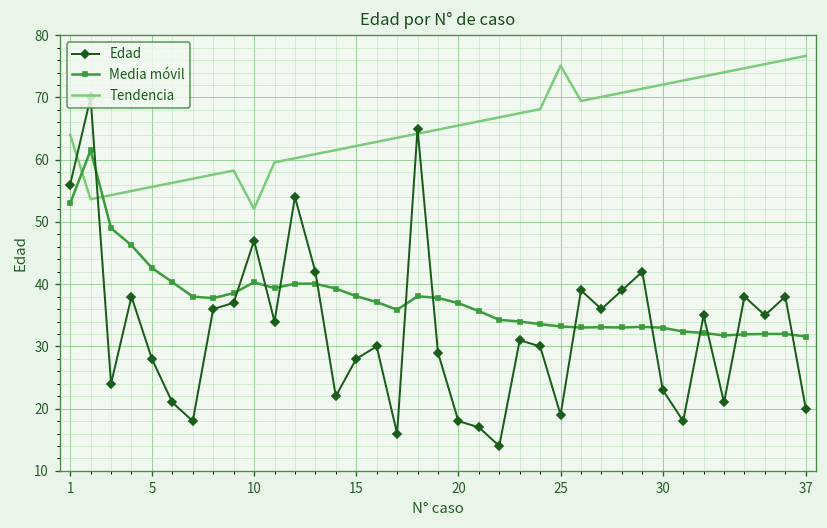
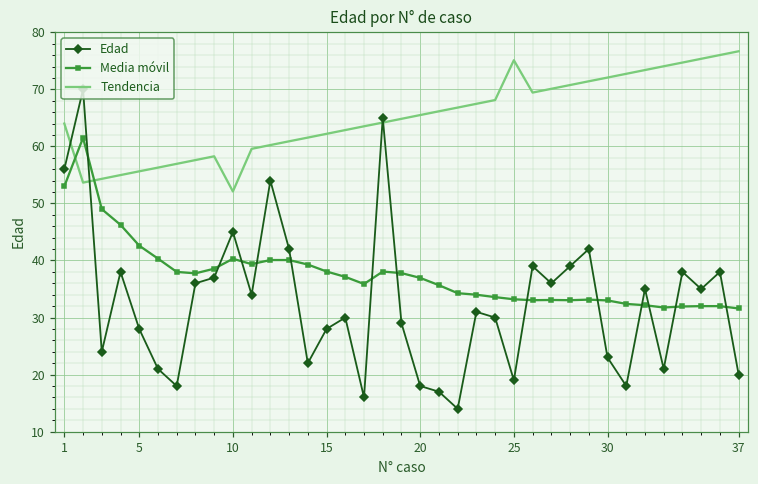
  {
    "Edad": {
      "1": 56,
      "5": 28,
-     "10": 47,
+     "10": 45,
      "15": 28,
      "20": 18,
      "25": 19,
      "30": 23,
      "37": 20
    },
    "Media móvil": {
      "1": 53,
      "5": 43,
      "10": 40,
      "15": 38,
      "20": 37,
      "25": 33,
      "30": 33,
      "37": 32
    },
    "Tendencia": {
      "1": 64,
      "5": 56,
      "10": 52,
      "15": 62,
      "20": 65,
      "25": 75,
      "30": 72,
      "37": 77
    }
  }
